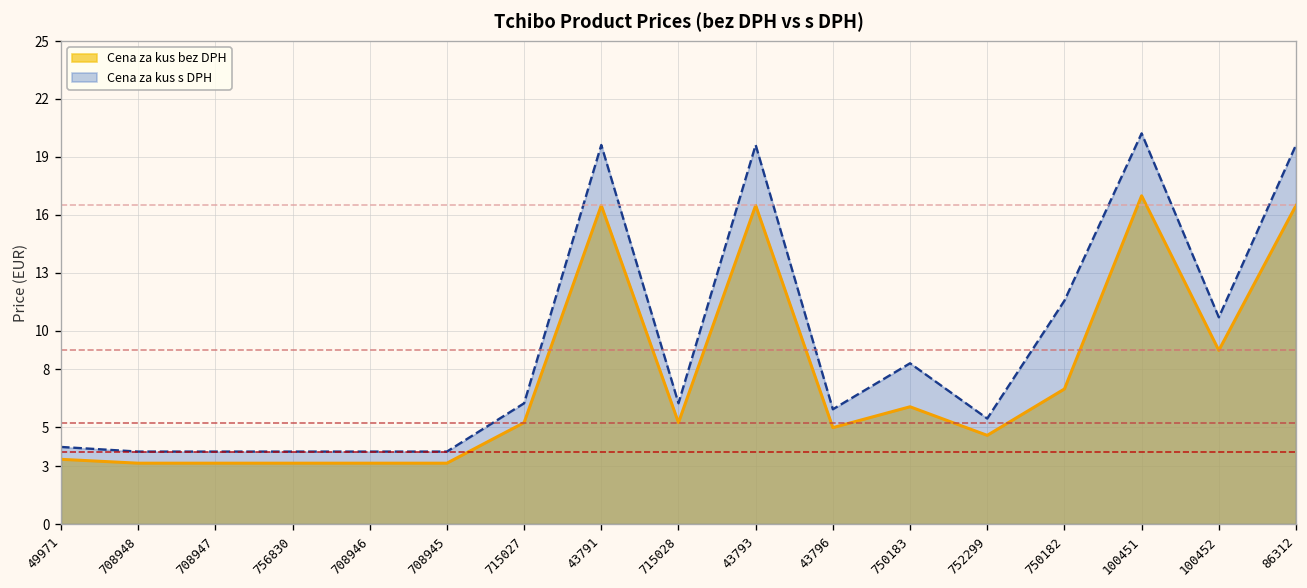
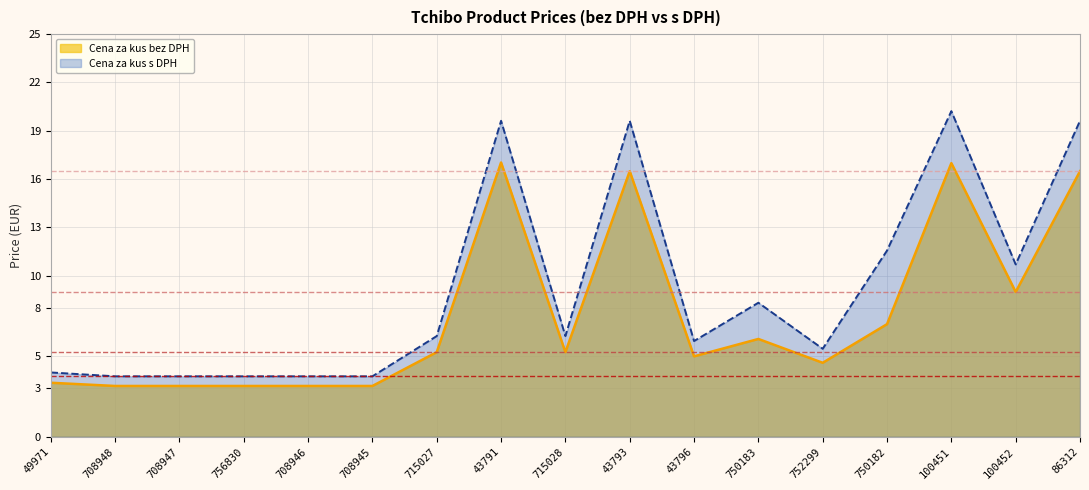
  {
    "Cena za kus bez DPH": {
      "49971": 3.4,
      "708948": 3.2,
      "708947": 3.2,
      "756830": 3.2,
      "708946": 3.2,
      "708945": 3.2,
      "715027": 5.3,
-     "43791": 16.5,
+     "43791": 17.0,
      "715028": 5.3,
      "43793": 16.5,
      "43796": 5.0,
      "750183": 6.1,
      "752299": 4.6,
      "750182": 7.0,
      "100451": 17.0,
      "100452": 9.0,
      "86312": 16.5
    },
    "Cena za kus s DPH": {
      "49971": 4.0,
      "708948": 3.8,
      "708947": 3.8,
      "756830": 3.8,
      "708946": 3.8,
      "708945": 3.8,
      "715027": 6.3,
      "43791": 19.6,
      "715028": 6.3,
      "43793": 19.6,
      "43796": 5.9,
      "750183": 8.3,
      "752299": 5.5,
      "750182": 11.6,
      "100451": 20.2,
      "100452": 10.7,
      "86312": 19.6
    }
  }
